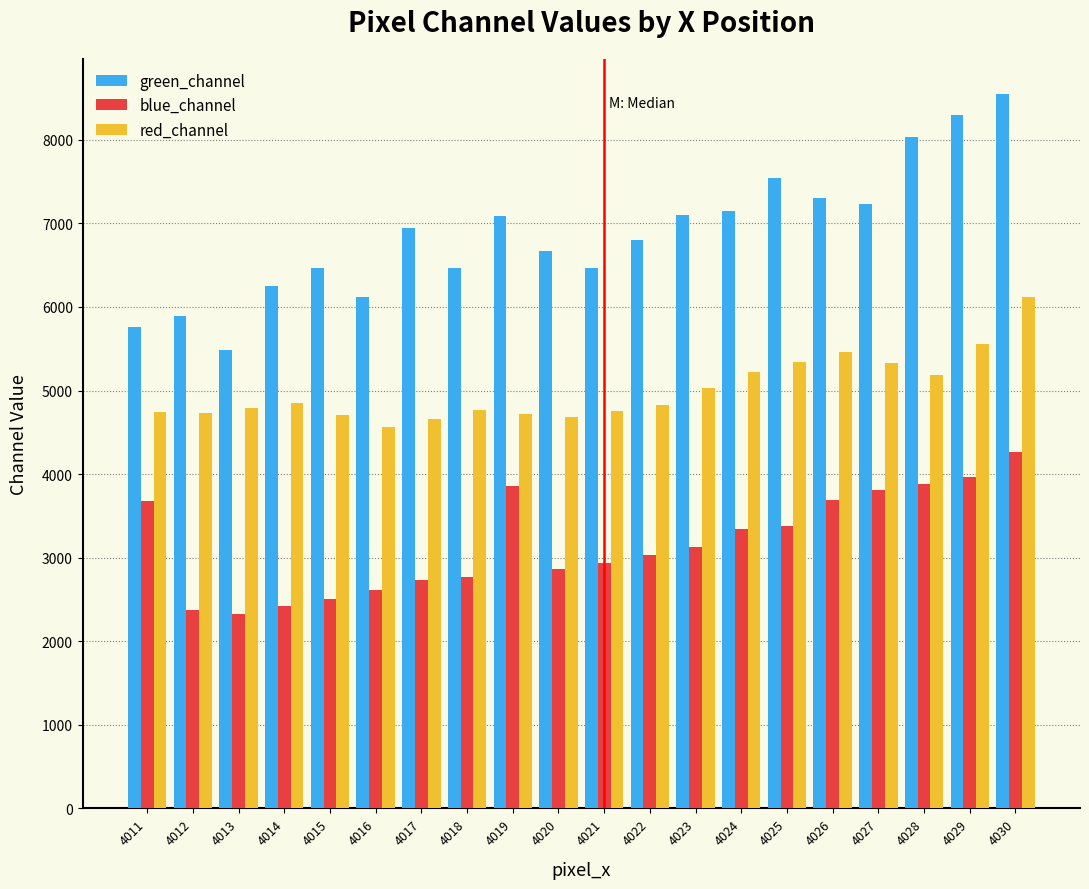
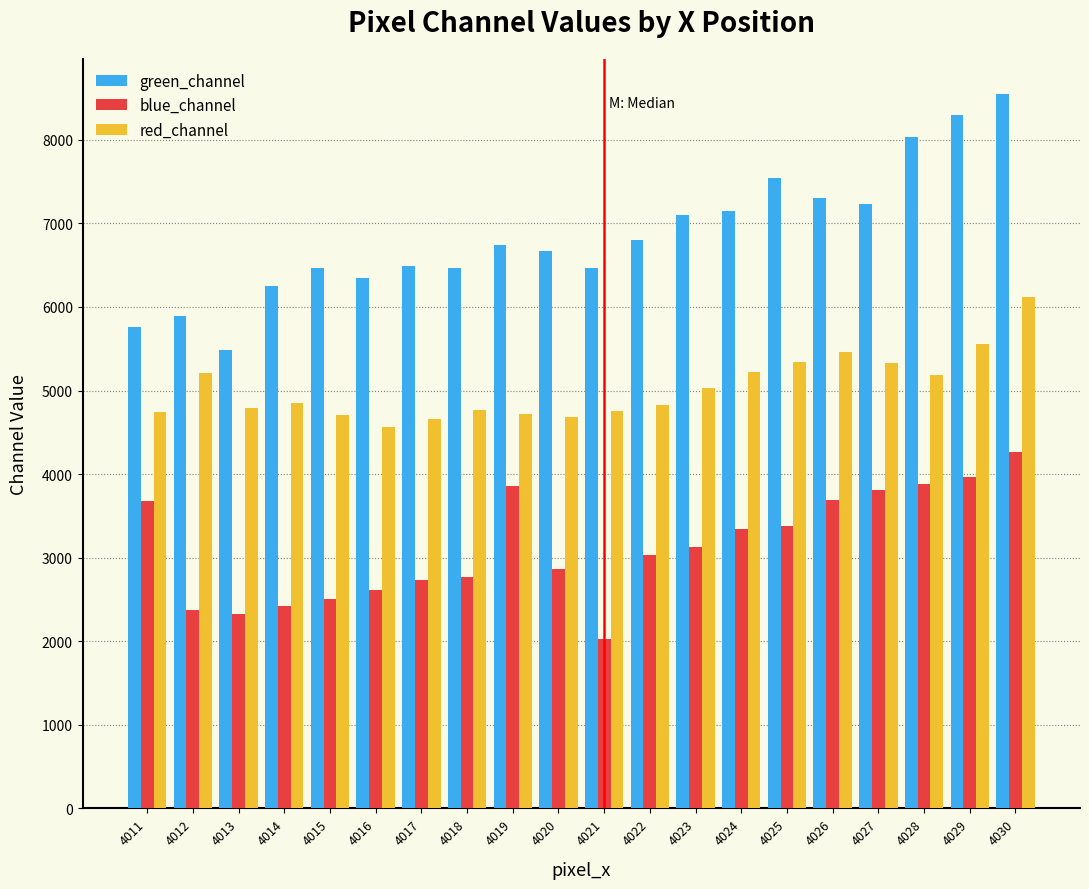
  {
    "green_channel": {
      "4011": 5800,
      "4012": 5900,
      "4013": 5500,
      "4014": 6300,
      "4015": 6500,
-     "4016": 6100,
-     "4017": 6900,
+     "4016": 6300,
+     "4017": 6500,
      "4018": 6500,
-     "4019": 7100,
+     "4019": 6700,
      "4020": 6700,
      "4021": 6500,
      "4022": 6800,
      "4023": 7100,
      "4024": 7200,
      "4025": 7500,
      "4026": 7300,
      "4027": 7200,
      "4028": 8000,
      "4029": 8300,
      "4030": 8500
    },
    "blue_channel": {
      "4011": 3700,
      "4012": 2400,
      "4013": 2300,
      "4014": 2400,
      "4015": 2500,
      "4016": 2600,
      "4017": 2700,
      "4018": 2800,
      "4019": 3900,
      "4020": 2900,
-     "4021": 2900,
+     "4021": 2000,
      "4022": 3000,
      "4023": 3100,
      "4024": 3300,
      "4025": 3400,
      "4026": 3700,
      "4027": 3800,
      "4028": 3900,
      "4029": 4000,
      "4030": 4300
    },
    "red_channel": {
      "4011": 4700,
-     "4012": 4700,
+     "4012": 5200,
      "4013": 4800,
      "4014": 4900,
      "4015": 4700,
      "4016": 4600,
      "4017": 4700,
      "4018": 4800,
      "4019": 4700,
      "4020": 4700,
      "4021": 4800,
      "4022": 4800,
      "4023": 5000,
      "4024": 5200,
      "4025": 5300,
      "4026": 5500,
      "4027": 5300,
      "4028": 5200,
      "4029": 5600,
      "4030": 6100
    }
  }
